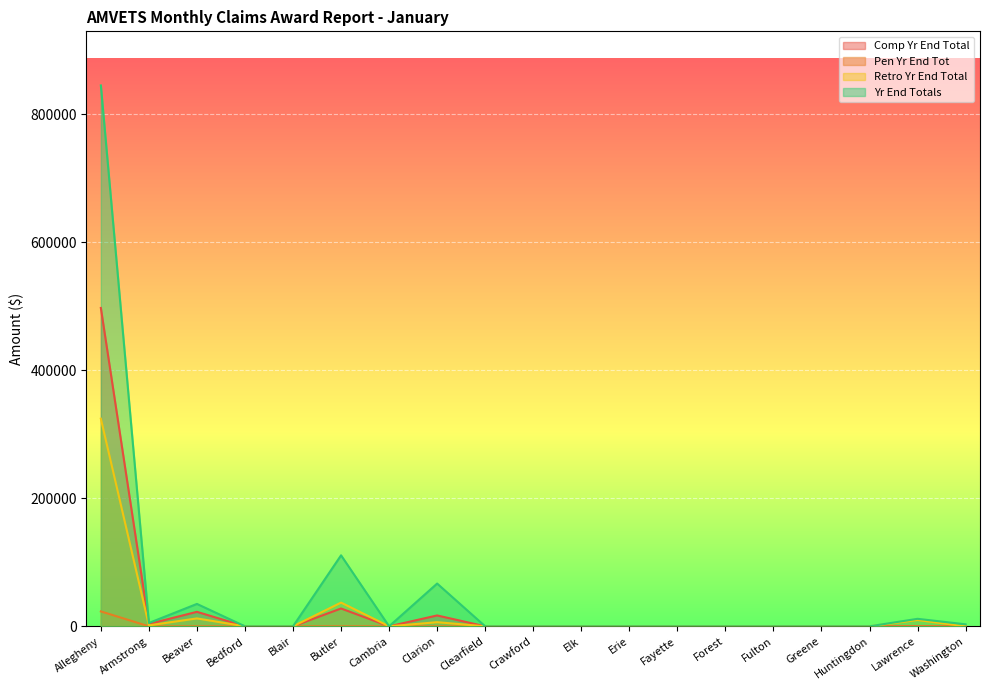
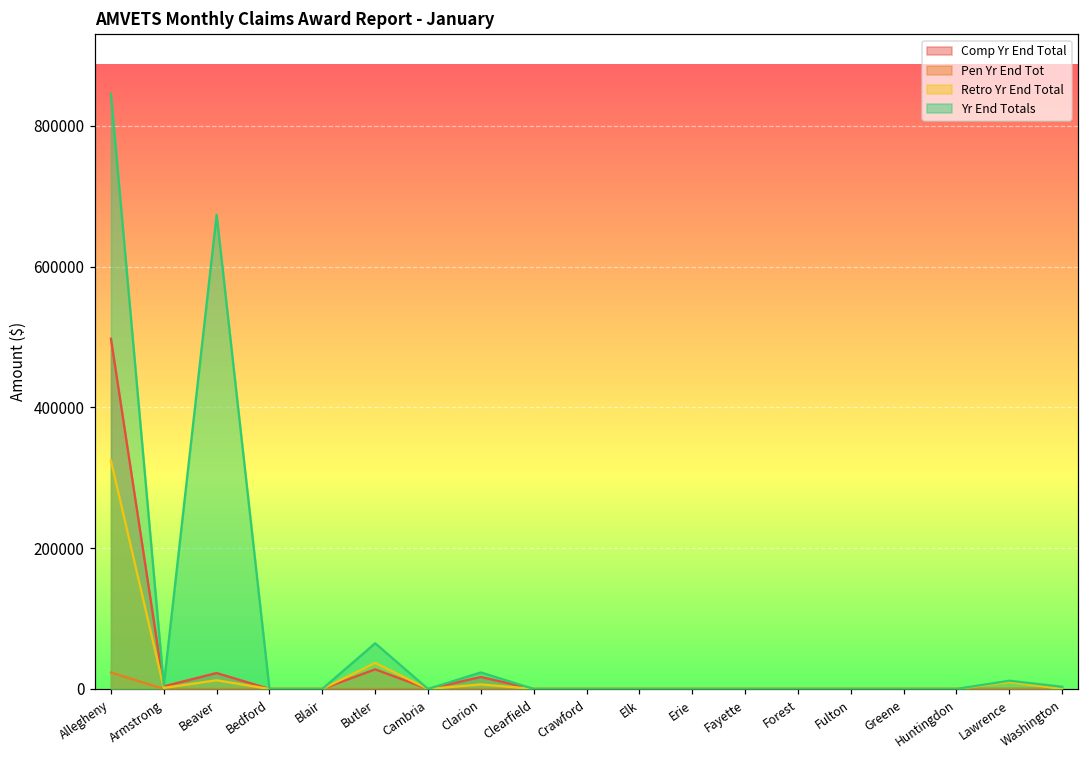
  {
    "Yr End Totals": {
      "Allegheny": 850000,
-     "Beaver": 30000,
-     "Butler": 110000,
-     "Clarion": 70000
+     "Beaver": 670000,
+     "Butler": 60000,
+     "Clarion": 20000
    }
  }
